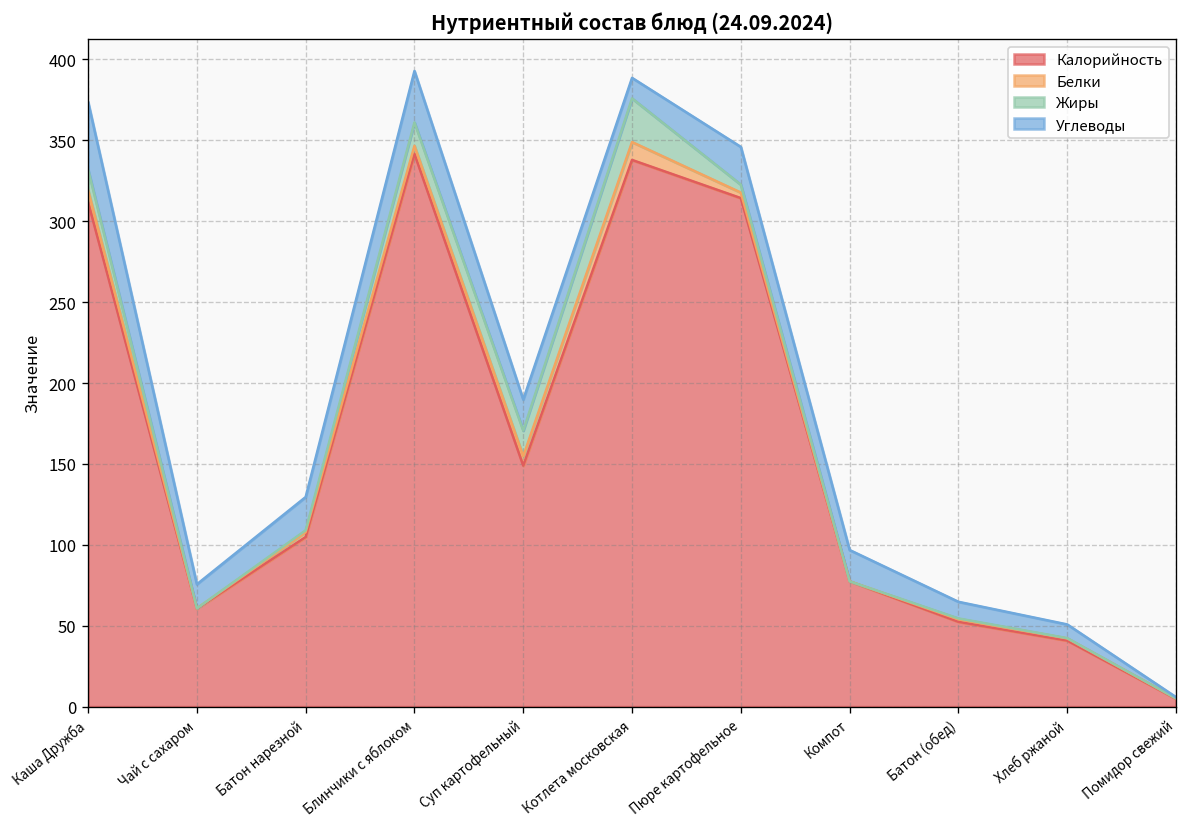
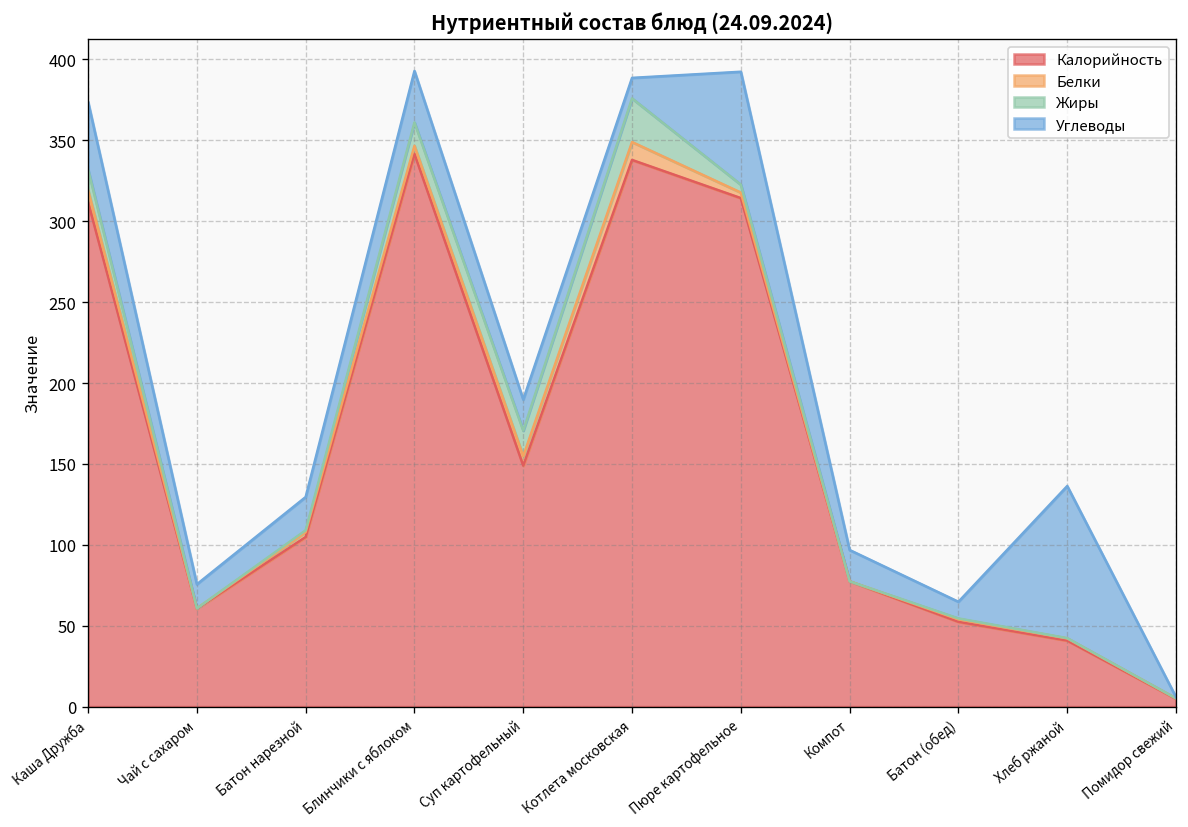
  {
    "Калорийность": {
      "Каша Дружба": 312,
      "Батон нарезной": 105,
      "Блинчики с яблоком": 342,
      "Суп картофельный": 149,
      "Котлета московская": 338,
      "Пюре картофельное": 314
    },
    "Белки": {
      "Каша Дружба": 7,
      "Блинчики с яблоком": 5,
      "Суп картофельный": 6,
      "Котлета московская": 11,
      "Пюре картофельное": 3
    },
    "Жиры": {
      "Каша Дружба": 13,
      "Блинчики с яблоком": 15,
      "Суп картофельный": 16,
      "Котлета московская": 27,
      "Пюре картофельное": 5
    },
    "Углеводы": {
      "Каша Дружба": 42,
      "Чай с сахаром": 15,
      "Батон нарезной": 21,
      "Блинчики с яблоком": 32,
      "Суп картофельный": 19,
      "Котлета московская": 13,
-     "Пюре картофельное": 23,
+     "Пюре картофельное": 70,
      "Компот": 19,
      "Батон (обед)": 10,
-     "Хлеб ржаной": 8
+     "Хлеб ржаной": 94
    }
  }
